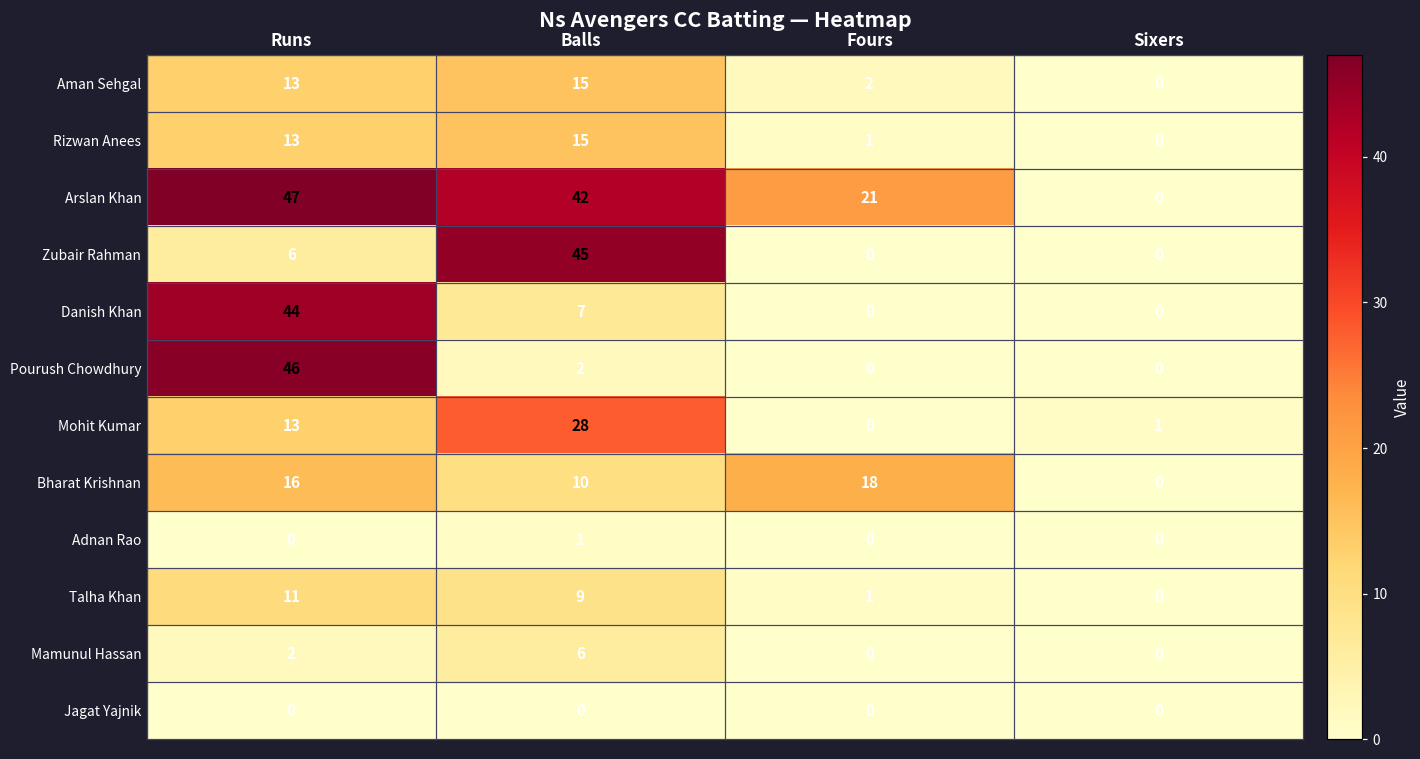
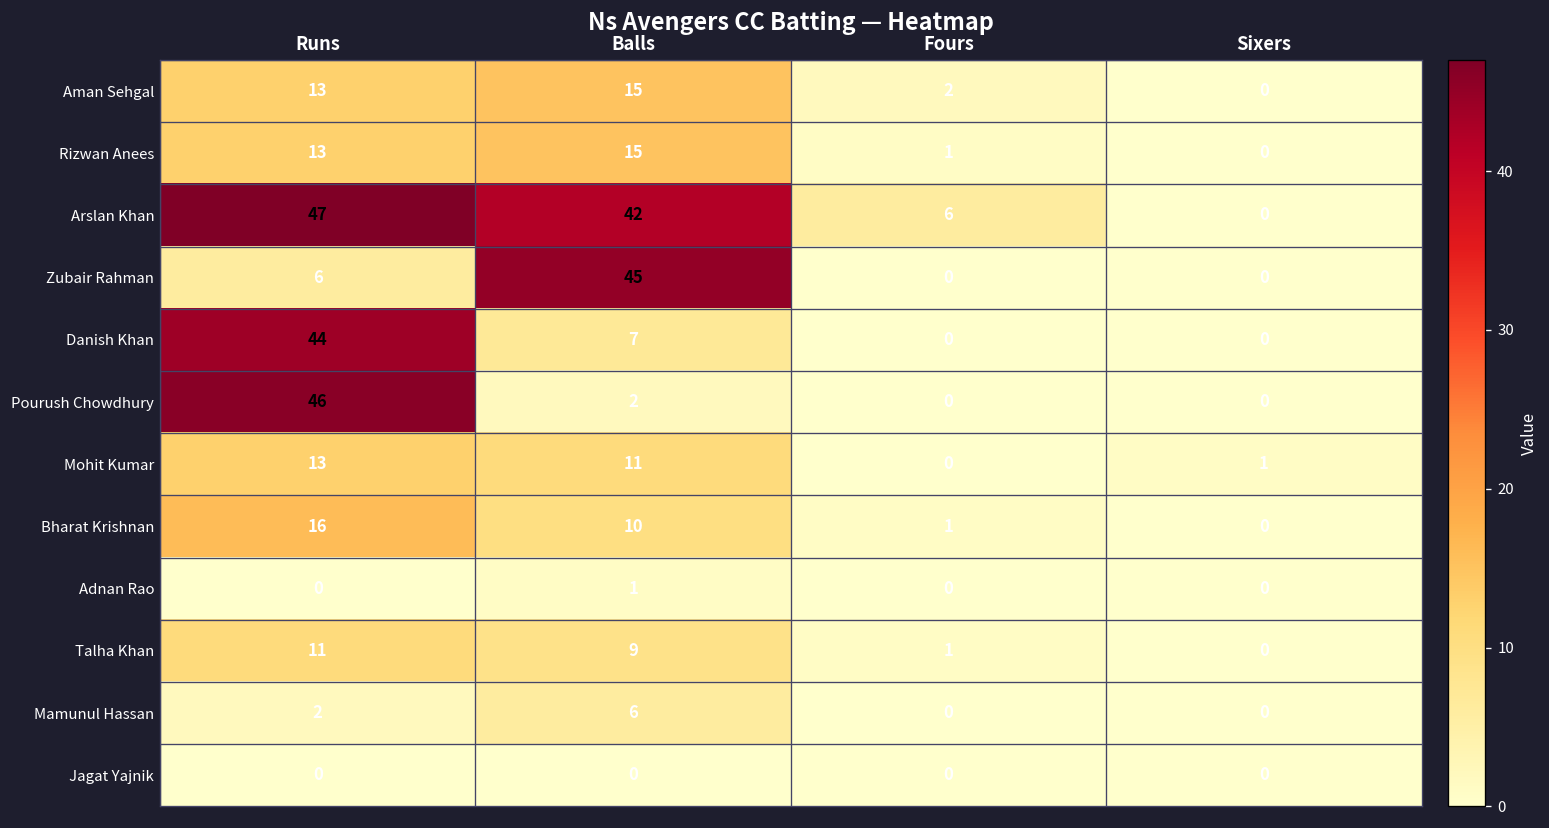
  {
    "Aman Sehgal": {
      "Runs": 13,
      "Balls": 15,
      "Fours": 2,
      "Sixers": 0
    },
    "Rizwan Anees": {
      "Runs": 13,
      "Balls": 15,
      "Fours": 1,
      "Sixers": 0
    },
    "Arslan Khan": {
      "Runs": 47,
      "Balls": 42,
-     "Fours": 21,
+     "Fours": 6,
      "Sixers": 0
    },
    "Zubair Rahman": {
      "Runs": 6,
      "Balls": 45,
      "Fours": 0,
      "Sixers": 0
    },
    "Danish Khan": {
      "Runs": 44,
      "Balls": 7,
      "Fours": 0,
      "Sixers": 0
    },
    "Pourush Chowdhury": {
      "Runs": 46,
      "Balls": 2,
      "Fours": 0,
      "Sixers": 0
    },
    "Mohit Kumar": {
      "Runs": 13,
-     "Balls": 28,
+     "Balls": 11,
      "Fours": 0,
      "Sixers": 1
    },
    "Bharat Krishnan": {
      "Runs": 16,
      "Balls": 10,
-     "Fours": 18,
+     "Fours": 1,
      "Sixers": 0
    },
    "Adnan Rao": {
      "Runs": 0,
      "Balls": 1,
      "Fours": 0,
      "Sixers": 0
    },
    "Talha Khan": {
      "Runs": 11,
      "Balls": 9,
      "Fours": 1,
      "Sixers": 0
    },
    "Mamunul Hassan": {
      "Runs": 2,
      "Balls": 6,
      "Fours": 0,
      "Sixers": 0
    },
    "Jagat Yajnik": {
      "Runs": 0,
      "Balls": 0,
      "Fours": 0,
      "Sixers": 0
    }
  }
